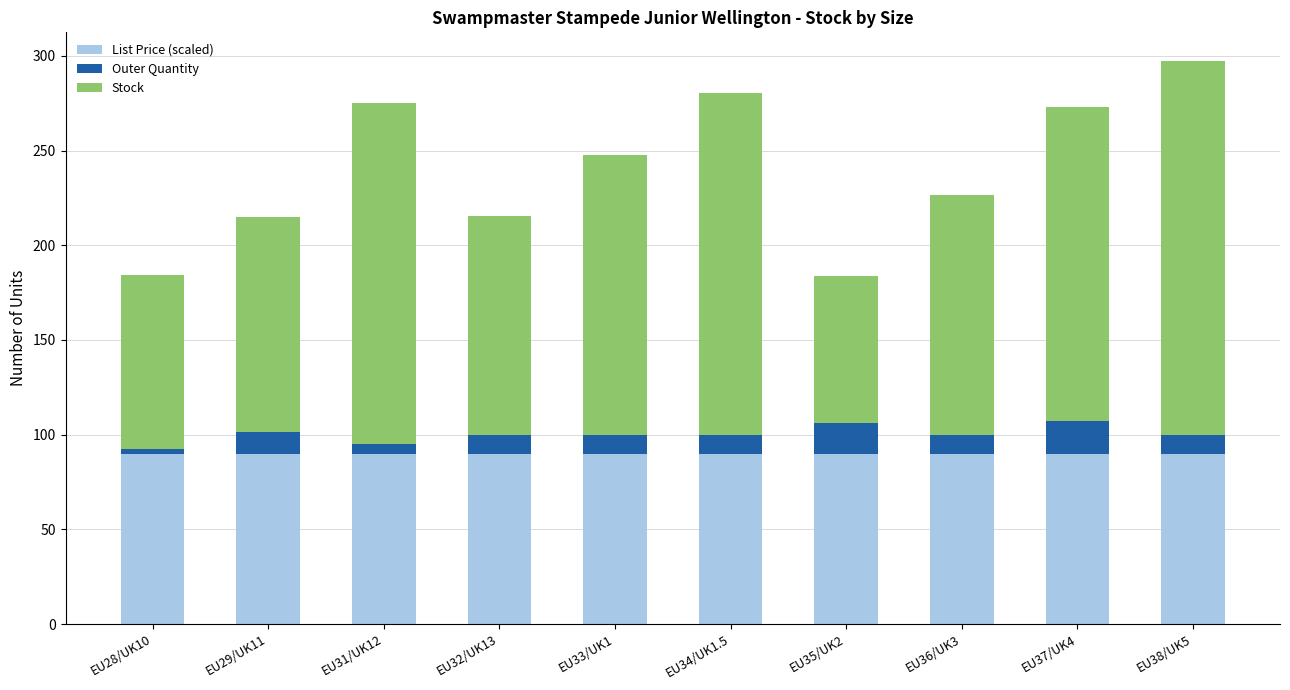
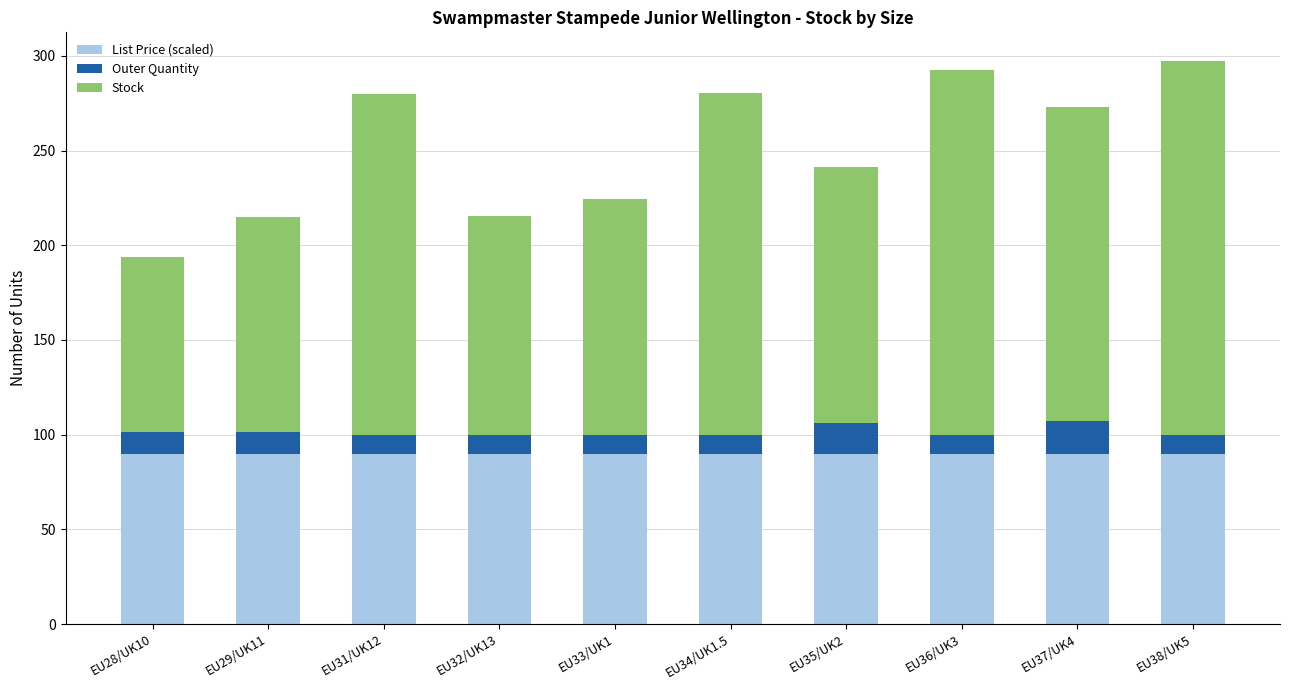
  {
    "List Price (scaled)": {
      "EU28/UK10": 90,
      "EU29/UK11": 90,
      "EU31/UK12": 90,
      "EU32/UK13": 90,
      "EU33/UK1": 90,
      "EU34/UK1.5": 90,
      "EU35/UK2": 90,
      "EU36/UK3": 90,
      "EU37/UK4": 90,
      "EU38/UK5": 90
    },
    "Outer Quantity": {
-     "EU28/UK10": 3,
+     "EU28/UK10": 12,
      "EU29/UK11": 12,
-     "EU31/UK12": 6,
+     "EU31/UK12": 10,
      "EU32/UK13": 10,
      "EU33/UK1": 10,
      "EU34/UK1.5": 10,
      "EU35/UK2": 17,
      "EU36/UK3": 10,
      "EU37/UK4": 17,
      "EU38/UK5": 10
    },
    "Stock": {
      "EU28/UK10": 92,
      "EU29/UK11": 113,
      "EU31/UK12": 180,
      "EU32/UK13": 116,
-     "EU33/UK1": 148,
+     "EU33/UK1": 125,
      "EU34/UK1.5": 181,
-     "EU35/UK2": 77,
-     "EU36/UK3": 127,
+     "EU35/UK2": 135,
+     "EU36/UK3": 193,
      "EU37/UK4": 166,
      "EU38/UK5": 198
    }
  }
